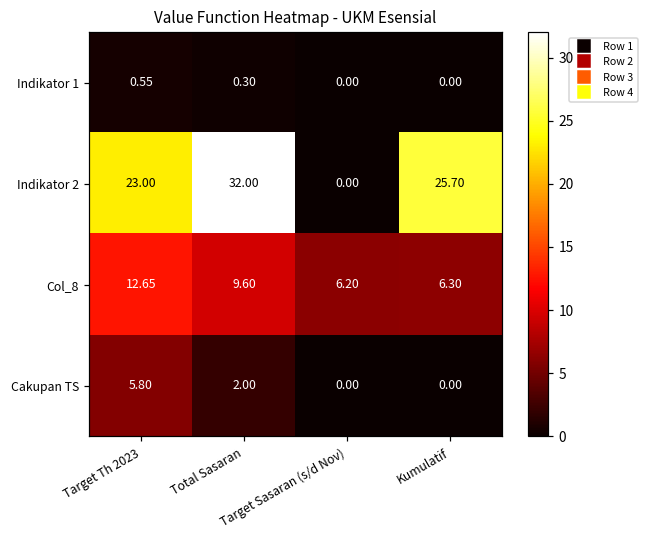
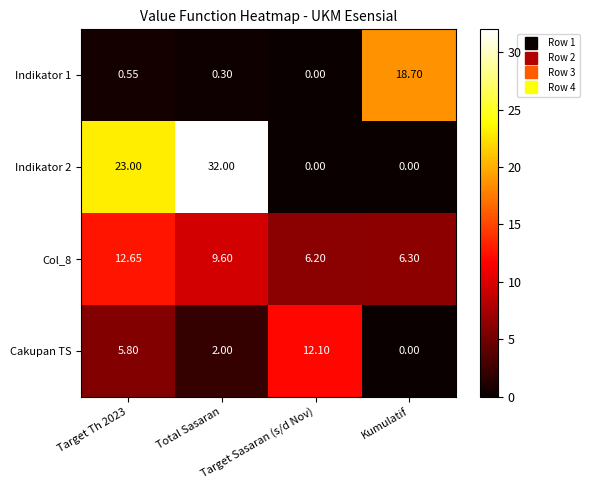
  {
    "Indikator 1": {
      "Target Th 2023": 0.55,
      "Total Sasaran": 0.30,
      "Target Sasaran (s/d Nov)": 0.00,
-     "Kumulatif": 0.00
+     "Kumulatif": 18.70
    },
    "Indikator 2": {
      "Target Th 2023": 23.00,
      "Total Sasaran": 32.00,
      "Target Sasaran (s/d Nov)": 0.00,
-     "Kumulatif": 25.70
+     "Kumulatif": 0.00
    },
    "Col_8": {
      "Target Th 2023": 12.65,
      "Total Sasaran": 9.60,
      "Target Sasaran (s/d Nov)": 6.20,
      "Kumulatif": 6.30
    },
    "Cakupan TS": {
      "Target Th 2023": 5.80,
      "Total Sasaran": 2.00,
-     "Target Sasaran (s/d Nov)": 0.00,
+     "Target Sasaran (s/d Nov)": 12.10,
      "Kumulatif": 0.00
    }
  }
